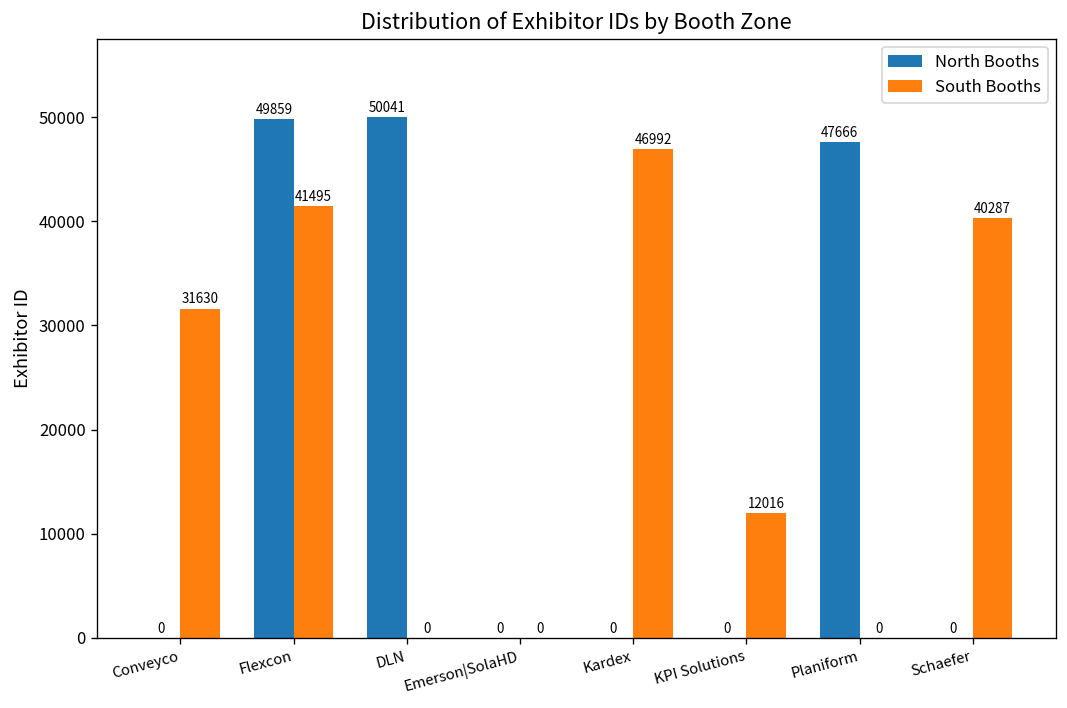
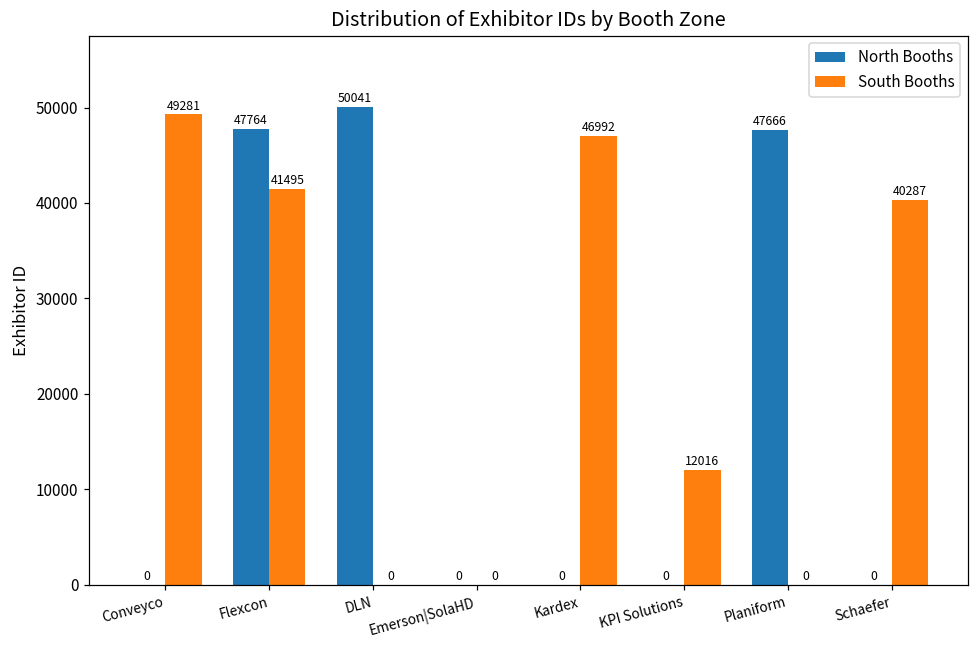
  {
    "North Booths": {
      "Conveyco": 0,
-     "Flexcon": 49859,
+     "Flexcon": 47764,
      "DLN": 50041,
      "Emerson|SolaHD": 0,
      "Kardex": 0,
      "KPI Solutions": 0,
      "Planiform": 47666,
      "Schaefer": 0
    },
    "South Booths": {
-     "Conveyco": 31630,
+     "Conveyco": 49281,
      "Flexcon": 41495,
      "DLN": 0,
      "Emerson|SolaHD": 0,
      "Kardex": 46992,
      "KPI Solutions": 12016,
      "Planiform": 0,
      "Schaefer": 40287
    }
  }
